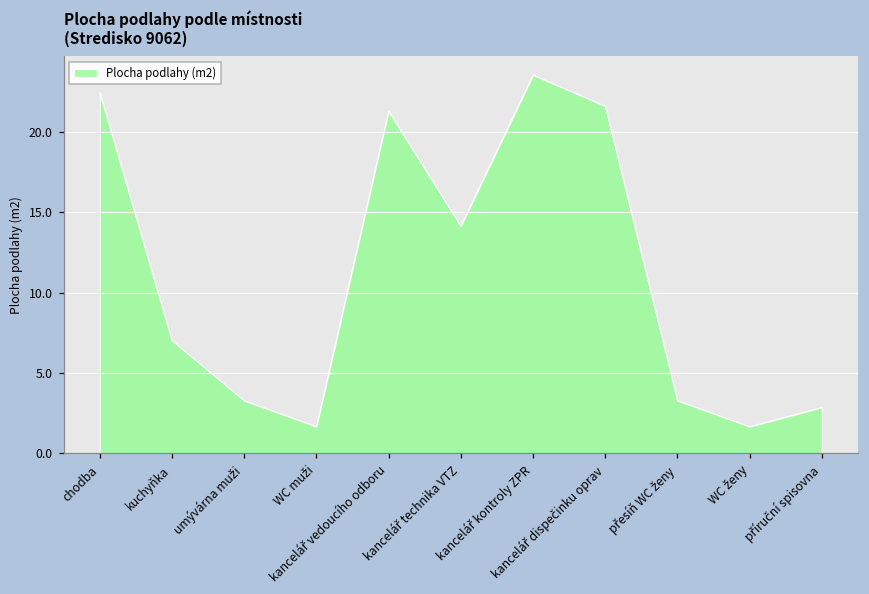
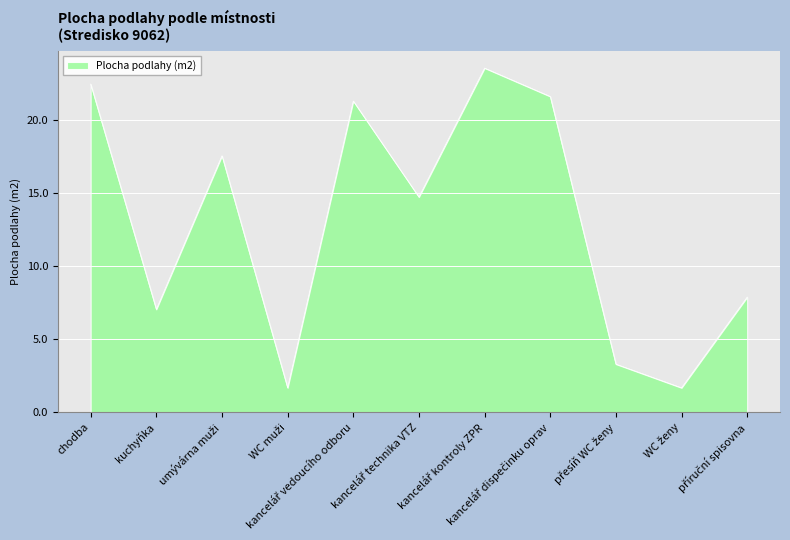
  {
    "chodba": 22.4,
    "kuchyňka": 7.0,
-   "umývárna muži": 3.3,
+   "umývárna muži": 17.5,
    "WC muži": 1.7,
    "kancelář vedoucího odboru": 21.3,
-   "kancelář technika VTZ": 14.1,
+   "kancelář technika VTZ": 14.7,
    "kancelář kontroly ZPR": 23.5,
    "kancelář dispečinku oprav": 21.6,
    "přesíň WC ženy": 3.3,
    "WC ženy": 1.7,
-   "příruční spisovna": 2.9
+   "příruční spisovna": 7.9
  }
